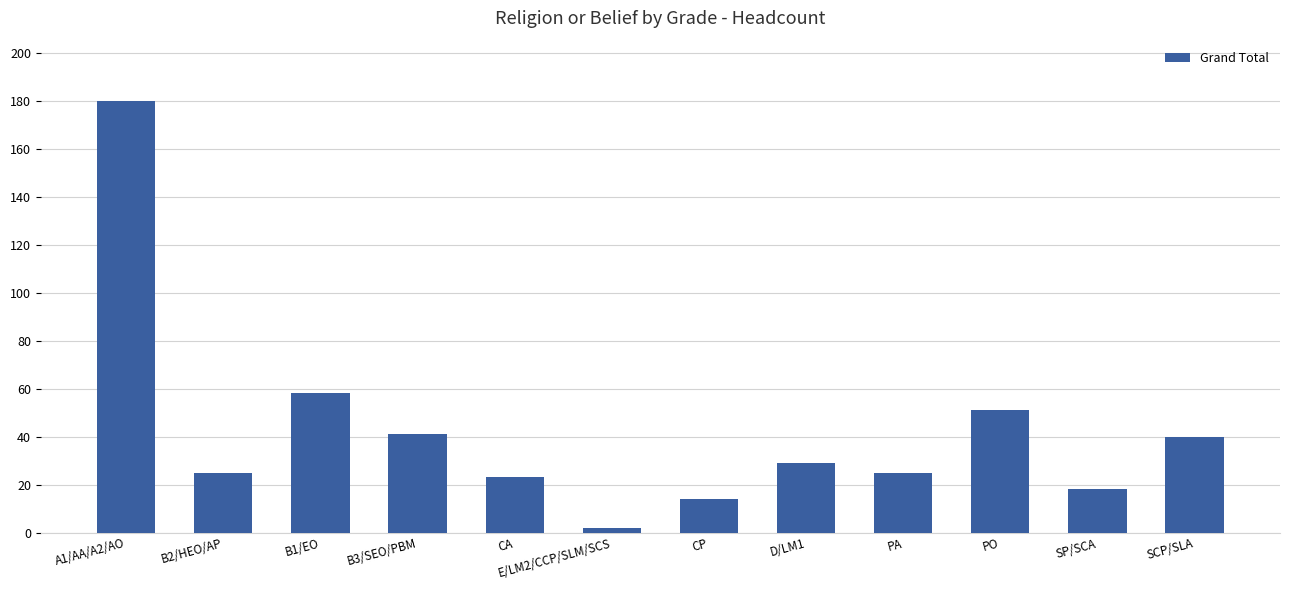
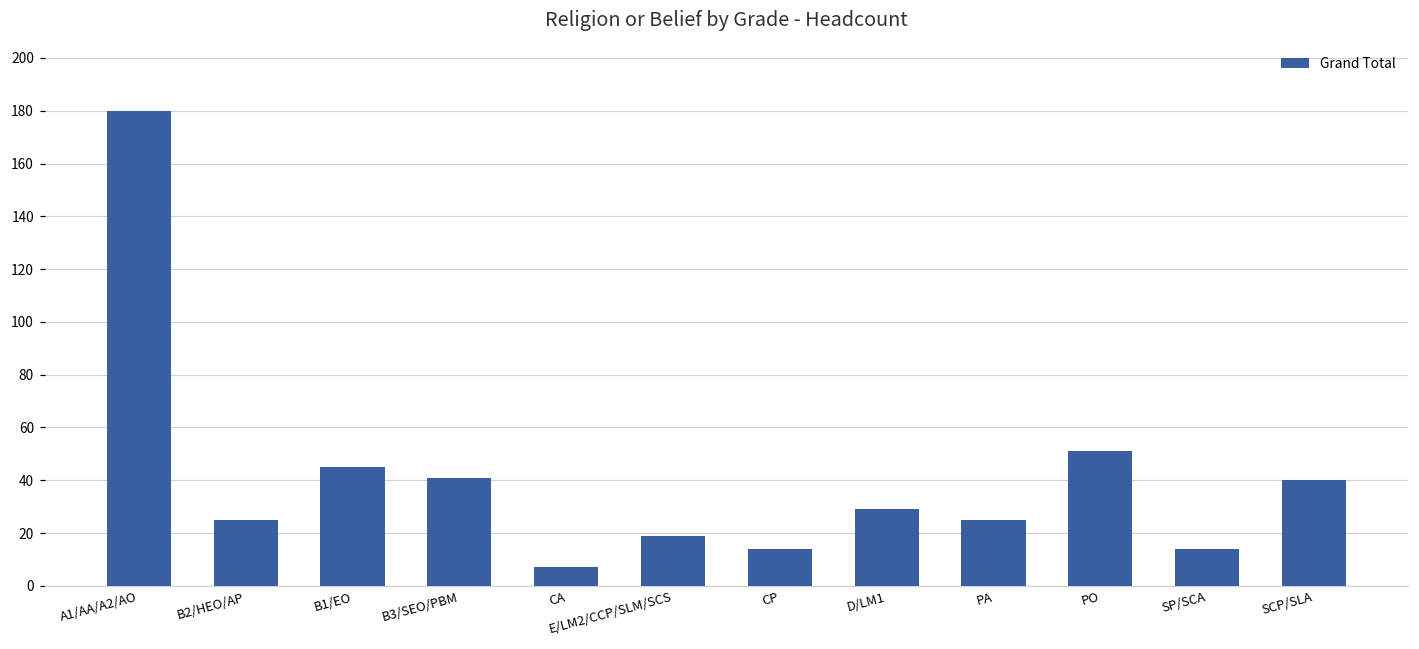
  {
    "A1/AA/A2/AO": 180,
    "B2/HEO/AP": 25,
-   "B1/EO": 58,
+   "B1/EO": 45,
    "B3/SEO/PBM": 41,
-   "CA": 23,
-   "E/LM2/CCP/SLM/SCS": 2,
+   "CA": 7,
+   "E/LM2/CCP/SLM/SCS": 19,
    "CP": 14,
    "D/LM1": 29,
    "PA": 25,
    "PO": 51,
-   "SP/SCA": 18,
+   "SP/SCA": 14,
    "SCP/SLA": 40
  }
